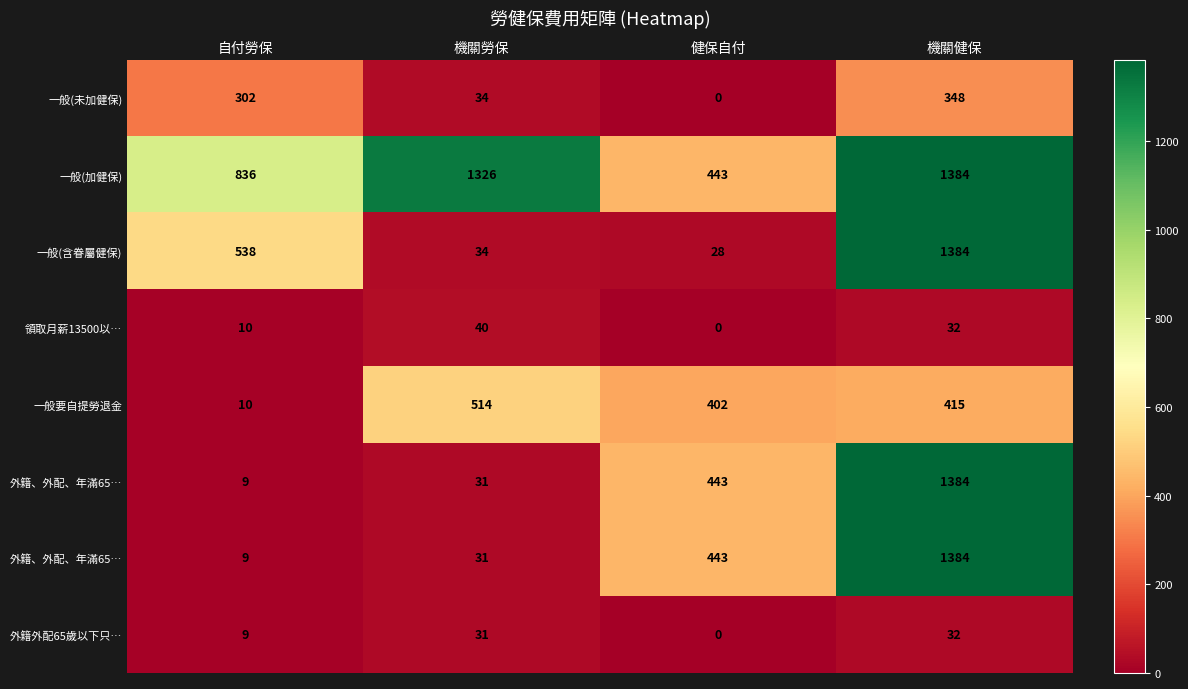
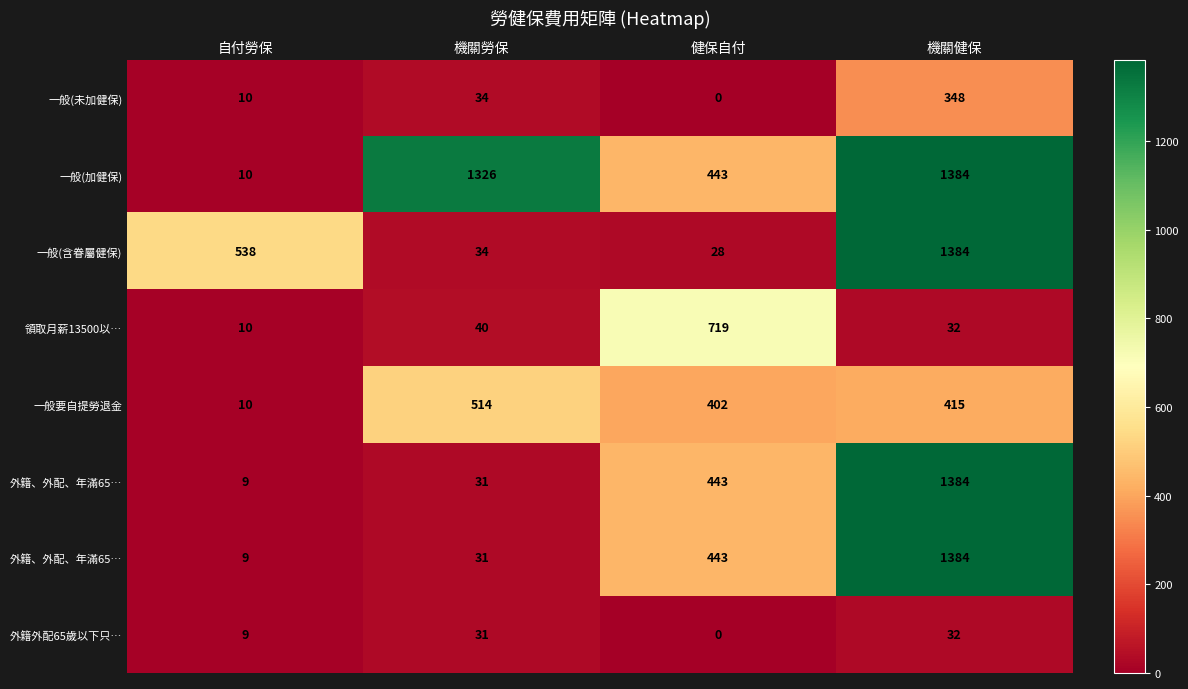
  {
    "一般(未加健保)": {
-     "自付勞保": 302,
+     "自付勞保": 10,
      "機關勞保": 34,
      "健保自付": 0,
      "機關健保": 348
    },
    "一般(加健保)": {
-     "自付勞保": 836,
+     "自付勞保": 10,
      "機關勞保": 1326,
      "健保自付": 443,
      "機關健保": 1384
    },
    "一般(含眷屬健保)": {
      "自付勞保": 538,
      "機關勞保": 34,
      "健保自付": 28,
      "機關健保": 1384
    },
    "領取月薪13500以…": {
      "自付勞保": 10,
      "機關勞保": 40,
-     "健保自付": 0,
+     "健保自付": 719,
      "機關健保": 32
    },
    "一般要自提勞退金": {
      "自付勞保": 10,
      "機關勞保": 514,
      "健保自付": 402,
      "機關健保": 415
    },
    "外籍外配65歲以下只…": {
      "自付勞保": 9,
      "機關勞保": 31,
      "健保自付": 0,
      "機關健保": 32
    }
  }
